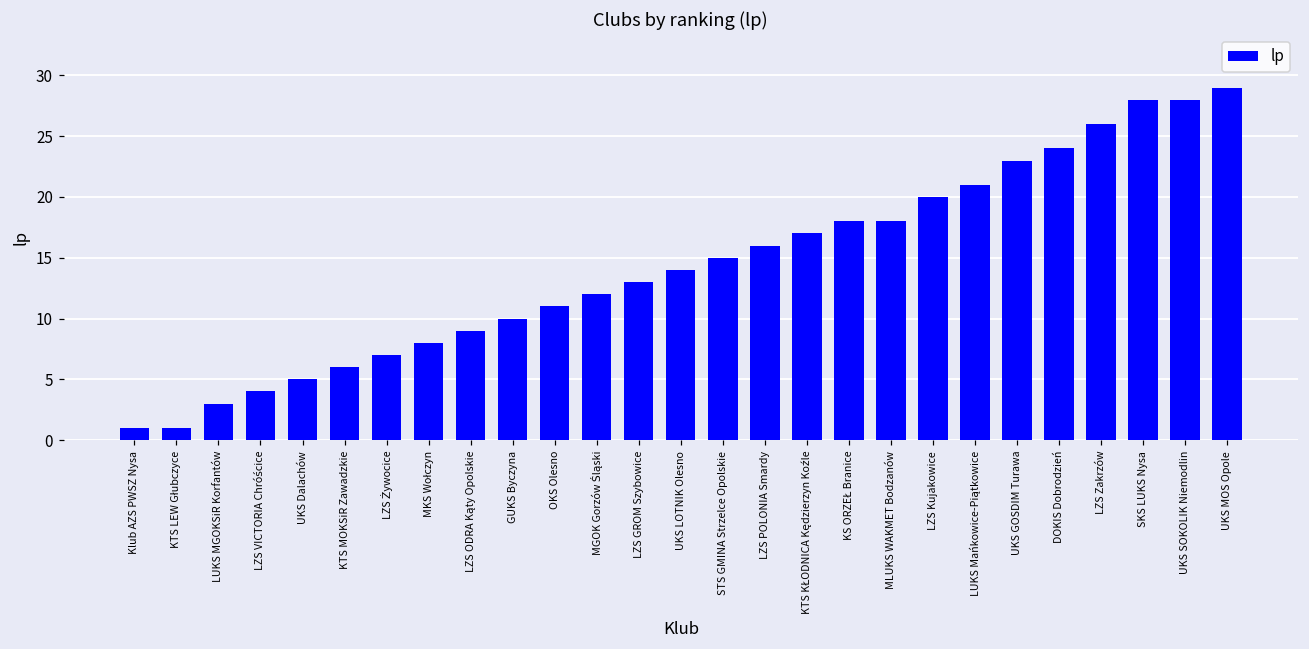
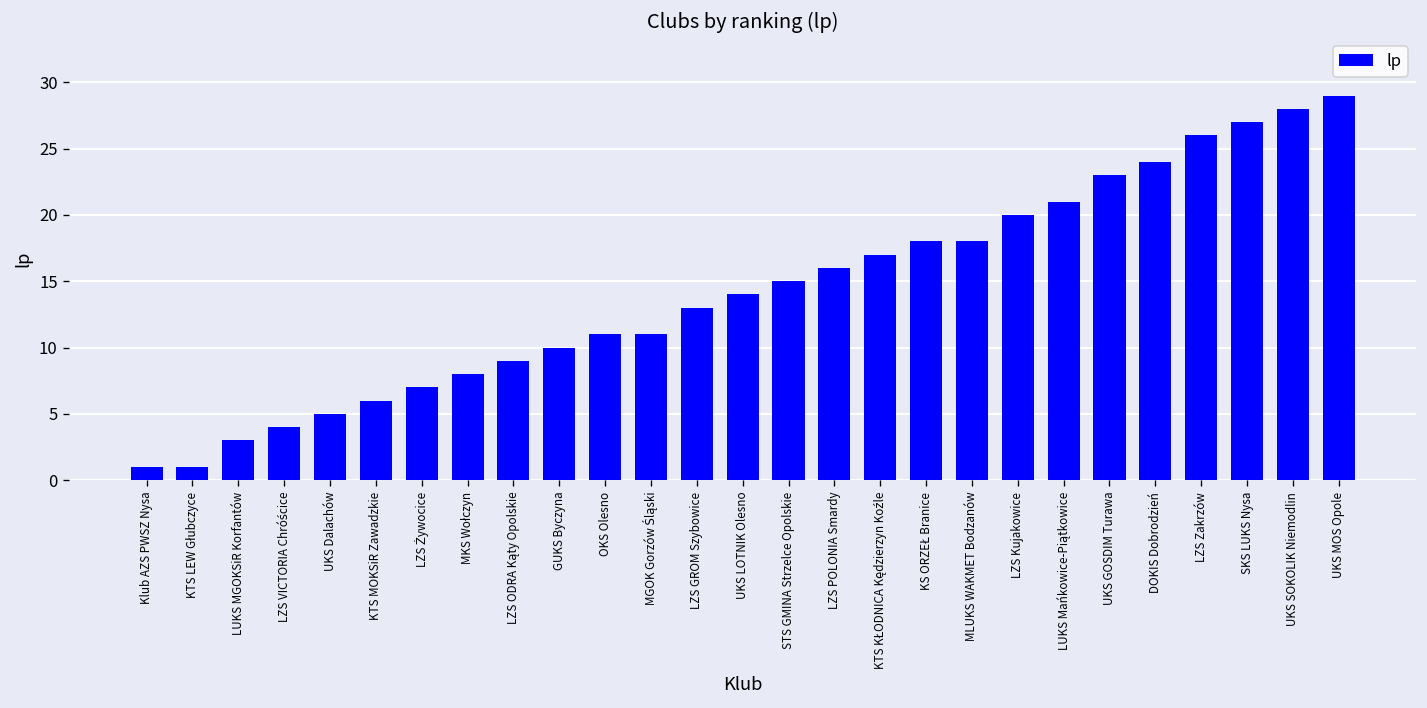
  {
    "Klub AZS PWSZ Nysa": 1,
    "KTS LEW Głubczyce": 1,
    "LUKS MGOKSiR Korfantów": 3,
    "LZS VICTORIA Chróścice": 4,
    "UKS Dalachów": 5,
    "KTS MOKSiR Zawadzkie": 6,
    "LZS Żywocice": 7,
    "MKS Wołczyn": 8,
    "LZS ODRA Kąty Opolskie": 9,
    "GUKS Byczyna": 10,
    "OKS Olesno": 11,
-   "MGOK Gorzów Śląski": 12,
+   "MGOK Gorzów Śląski": 11,
    "LZS GROM Szybowice": 13,
    "UKS LOTNIK Olesno": 14,
    "STS GMINA Strzelce Opolskie": 15,
    "LZS POLONIA Smardy": 16,
    "KTS KŁODNICA Kędzierzyn Koźle": 17,
    "KS ORZEŁ Branice": 18,
    "MLUKS WAKMET Bodzanów": 18,
    "LZS Kujakowice": 20,
    "LUKS Mańkowice-Piątkowice": 21,
    "UKS GOSDIM Turawa": 23,
    "DOKIS Dobrodzień": 24,
    "LZS Zakrzów": 26,
-   "SKS LUKS Nysa": 28,
+   "SKS LUKS Nysa": 27,
    "UKS SOKOLIK Niemodlin": 28,
    "UKS MOS Opole": 29
  }
